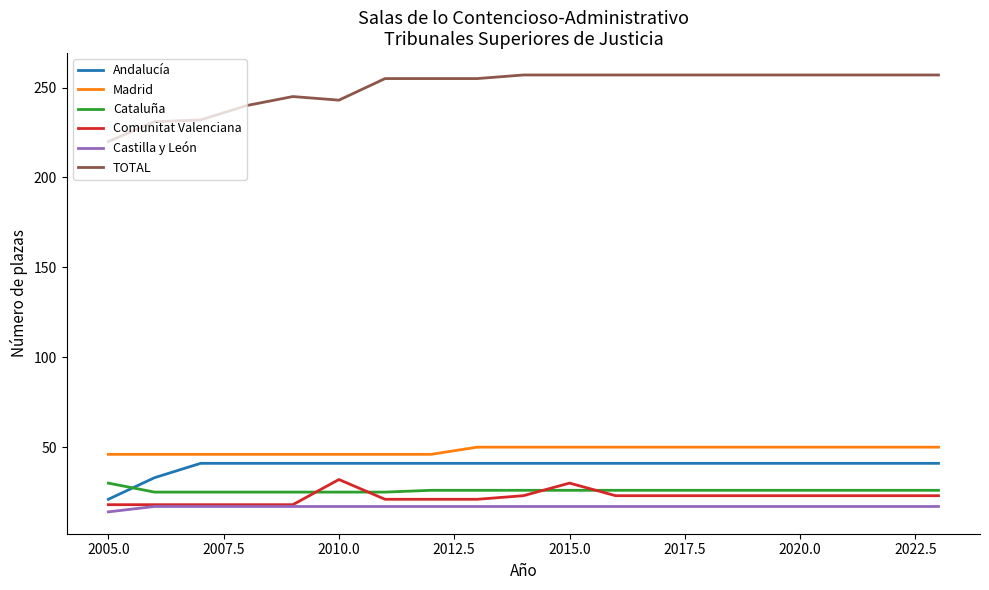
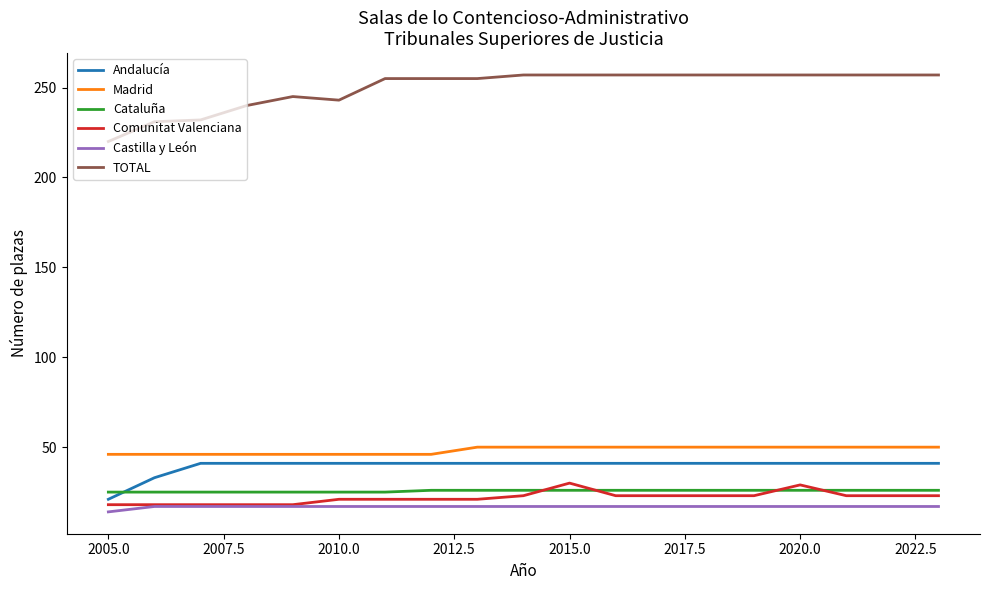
  {
    "Andalucía": {
      "2005.0": 21,
      "2010.0": 41,
      "2015.0": 41,
      "2020.0": 41
    },
    "Madrid": {
      "2005.0": 46,
      "2010.0": 46,
      "2015.0": 50,
      "2020.0": 50
    },
    "Cataluña": {
-     "2005.0": 30,
+     "2005.0": 25,
      "2010.0": 25,
      "2015.0": 26,
      "2020.0": 26
    },
    "Comunitat Valenciana": {
      "2005.0": 18,
-     "2010.0": 32,
+     "2010.0": 21,
      "2015.0": 30,
-     "2020.0": 23
+     "2020.0": 29
    },
    "Castilla y León": {
      "2005.0": 14,
      "2010.0": 17,
      "2015.0": 17,
      "2020.0": 17
    },
    "TOTAL": {
      "2010.0": 243,
      "2015.0": 257,
      "2020.0": 257
    }
  }
